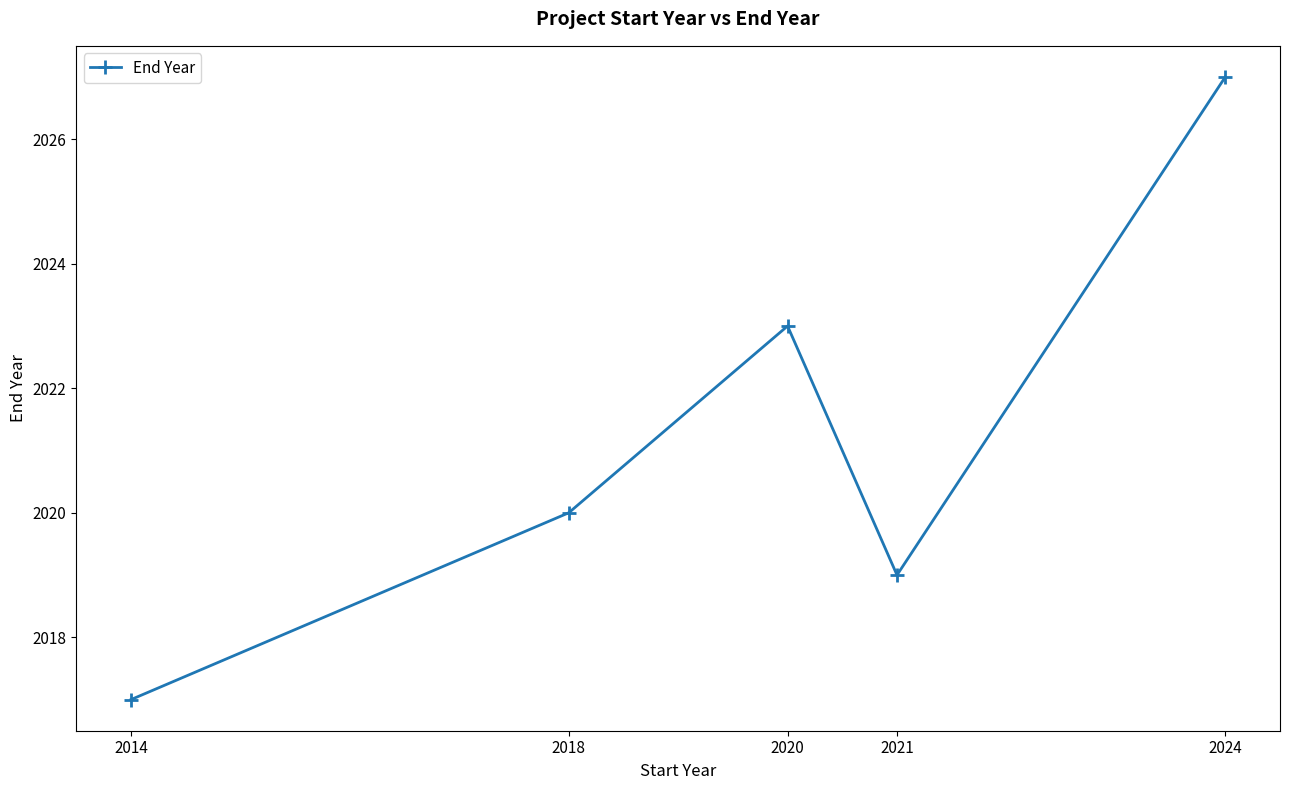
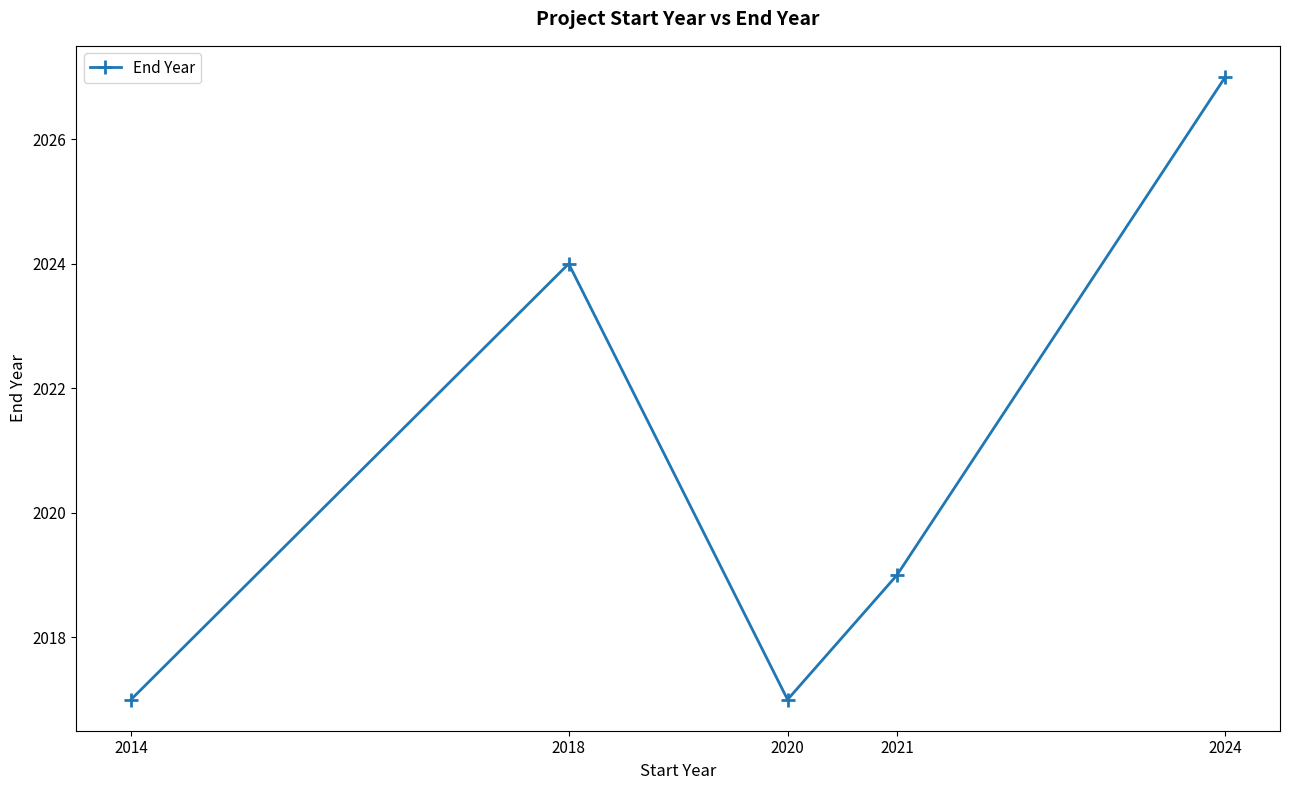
  {
    "2014": 2017,
-   "2018": 2020,
-   "2020": 2023,
+   "2018": 2024,
+   "2020": 2017,
    "2021": 2019,
    "2024": 2027
  }
